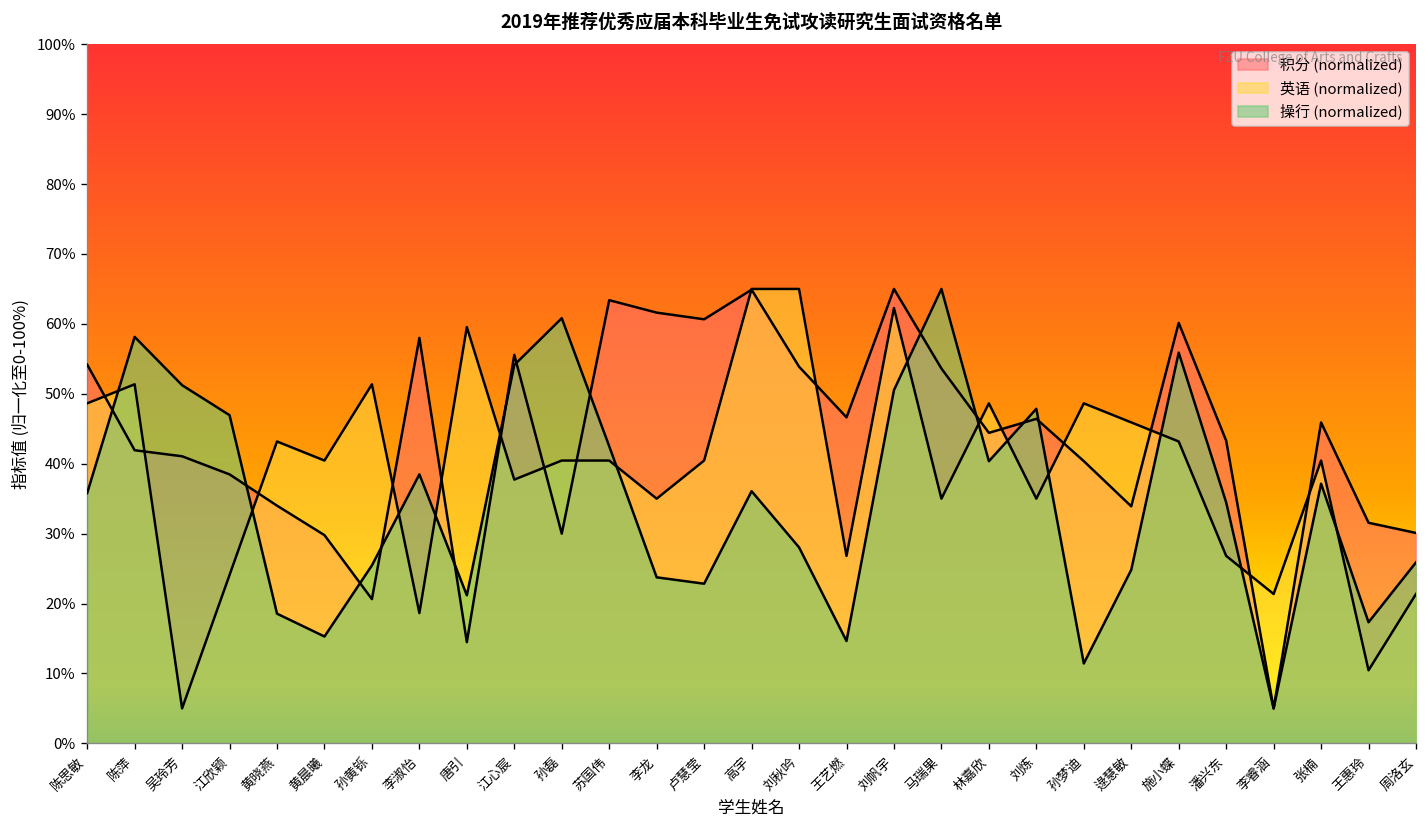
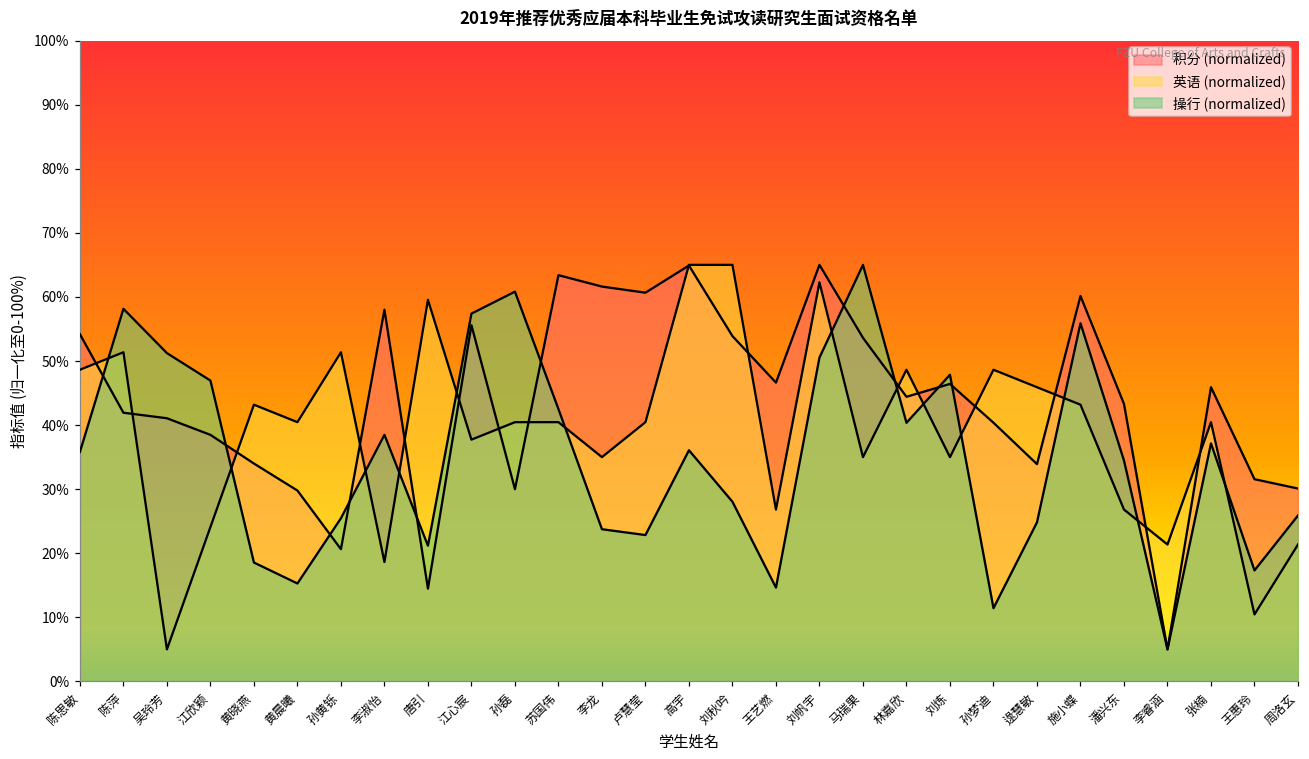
  {
    "积分 (normalized)": {
      "陈思敏": "54%",
      "陈萍": "42%",
      "吴玲芳": "41%",
      "江欣颖": "38%",
      "黄晓燕": "34%",
      "黄晨曦": "30%",
      "孙黄铄": "21%",
      "李淑怡": "58%",
      "唐引": "14%",
      "江心宸": "56%",
      "孙磊": "30%",
      "苏国伟": "63%",
      "李龙": "62%",
      "卢慧莹": "61%",
      "刘秋吟": "54%",
      "王艺燃": "47%",
      "刘帆宇": "65%",
      "马瑞果": "54%",
      "林嘉欣": "44%",
      "刘炼": "46%",
      "孙梦迪": "40%",
      "逯慧敏": "34%",
      "施小蝶": "60%",
      "潘兴东": "43%",
      "张楠": "46%",
      "王惠玲": "32%",
      "周洛玄": "30%"
    },
    "英语 (normalized)": {
      "陈思敏": "49%",
      "陈萍": "51%",
      "吴玲芳": "5%",
      "江欣颖": "24%",
      "黄晓燕": "43%",
      "黄晨曦": "40%",
      "孙黄铄": "51%",
      "李淑怡": "19%",
      "唐引": "60%",
      "江心宸": "38%",
      "孙磊": "40%",
      "苏国伟": "40%",
      "李龙": "35%",
      "卢慧莹": "40%",
      "刘秋吟": "65%",
      "王艺燃": "27%",
      "刘帆宇": "62%",
      "马瑞果": "35%",
      "林嘉欣": "49%",
      "刘炼": "35%",
      "孙梦迪": "49%",
      "逯慧敏": "46%",
      "施小蝶": "43%",
      "潘兴东": "27%",
      "李睿涵": "21%",
      "张楠": "40%",
      "王惠玲": "10%",
      "周洛玄": "21%"
    },
    "操行 (normalized)": {
      "陈思敏": "36%",
      "陈萍": "58%",
      "吴玲芳": "51%",
      "江欣颖": "47%",
      "黄晓燕": "19%",
      "黄晨曦": "15%",
      "孙黄铄": "25%",
      "李淑怡": "38%",
      "唐引": "21%",
-     "江心宸": "54%",
+     "江心宸": "57%",
      "孙磊": "61%",
      "苏国伟": "42%",
      "李龙": "24%",
      "卢慧莹": "23%",
      "高宇": "36%",
      "刘秋吟": "28%",
      "王艺燃": "15%",
      "刘帆宇": "51%",
      "马瑞果": "65%",
      "林嘉欣": "40%",
      "刘炼": "48%",
      "孙梦迪": "11%",
      "逯慧敏": "25%",
      "施小蝶": "56%",
      "潘兴东": "34%",
      "张楠": "37%",
      "王惠玲": "17%",
      "周洛玄": "26%"
    }
  }
